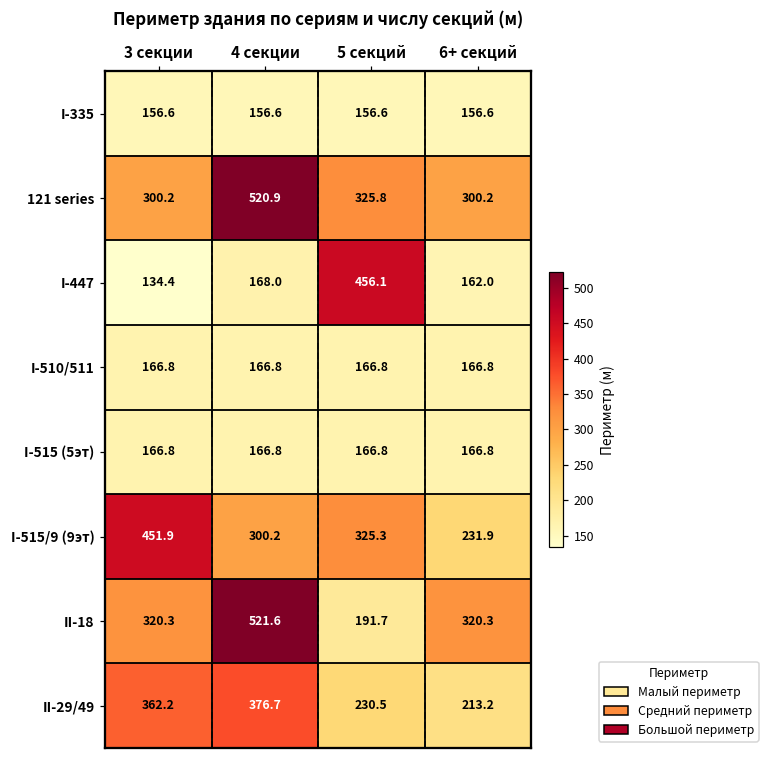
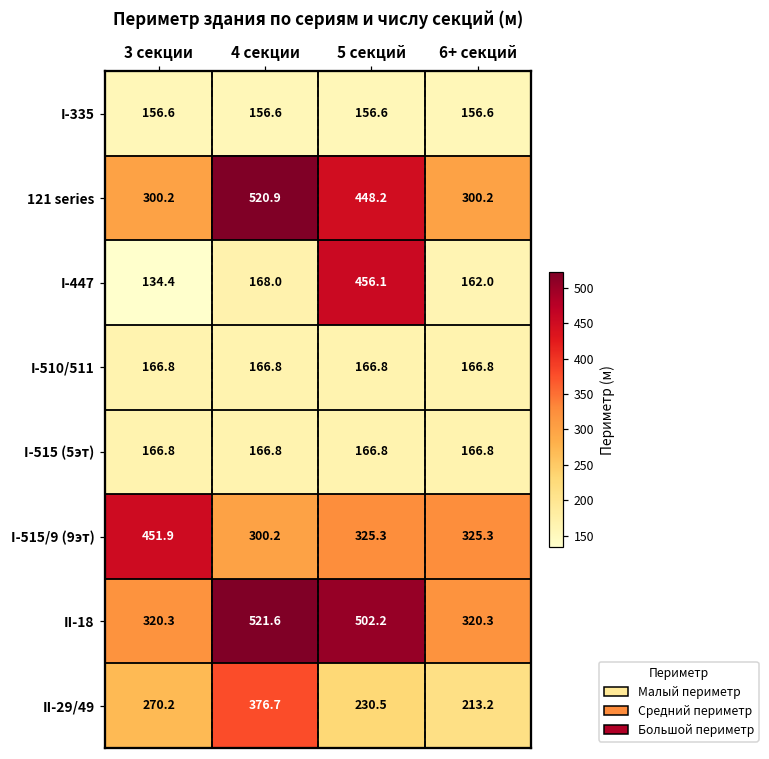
  {
    "I-335": {
      "3 секции": 156.6,
      "4 секции": 156.6,
      "5 секций": 156.6,
      "6+ секций": 156.6
    },
    "121 series": {
      "3 секции": 300.2,
      "4 секции": 520.9,
-     "5 секций": 325.8,
+     "5 секций": 448.2,
      "6+ секций": 300.2
    },
    "I-447": {
      "3 секции": 134.4,
      "4 секции": 168.0,
      "5 секций": 456.1,
      "6+ секций": 162.0
    },
    "I-510/511": {
      "3 секции": 166.8,
      "4 секции": 166.8,
      "5 секций": 166.8,
      "6+ секций": 166.8
    },
    "I-515 (5эт)": {
      "3 секции": 166.8,
      "4 секции": 166.8,
      "5 секций": 166.8,
      "6+ секций": 166.8
    },
    "I-515/9 (9эт)": {
      "3 секции": 451.9,
      "4 секции": 300.2,
      "5 секций": 325.3,
-     "6+ секций": 231.9
+     "6+ секций": 325.3
    },
    "II-18": {
      "3 секции": 320.3,
      "4 секции": 521.6,
-     "5 секций": 191.7,
+     "5 секций": 502.2,
      "6+ секций": 320.3
    },
    "II-29/49": {
-     "3 секции": 362.2,
+     "3 секции": 270.2,
      "4 секции": 376.7,
      "5 секций": 230.5,
      "6+ секций": 213.2
    }
  }
